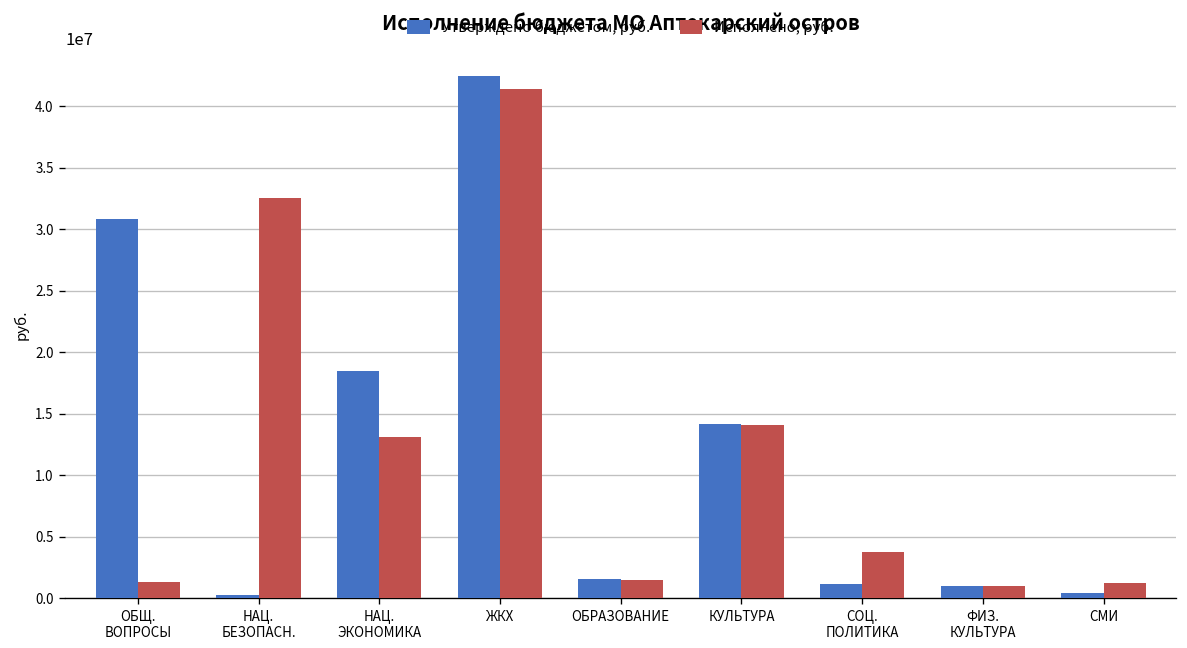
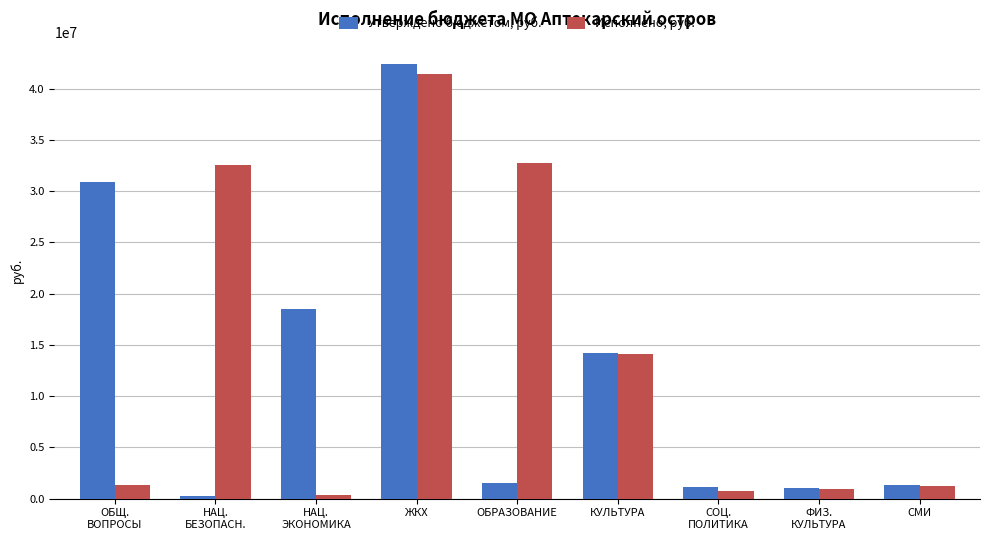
  {
    "Утверждено бюджетом, руб.": {
      "ОБЩ. ВОПРОСЫ": 30900000,
      "НАЦ. БЕЗОПАСН.": 300000,
      "НАЦ. ЭКОНОМИКА": 18500000,
      "ЖКХ": 42400000,
      "ОБРАЗОВАНИЕ": 1600000,
      "КУЛЬТУРА": 14200000,
      "СОЦ. ПОЛИТИКА": 1200000,
      "ФИЗ. КУЛЬТУРА": 1000000,
-     "СМИ": 500000
+     "СМИ": 1300000
    },
    "Исполнено, руб.": {
      "ОБЩ. ВОПРОСЫ": 1300000,
      "НАЦ. БЕЗОПАСН.": 32600000,
-     "НАЦ. ЭКОНОМИКА": 13100000,
+     "НАЦ. ЭКОНОМИКА": 400000,
      "ЖКХ": 41400000,
-     "ОБРАЗОВАНИЕ": 1500000,
+     "ОБРАЗОВАНИЕ": 32700000,
      "КУЛЬТУРА": 14100000,
-     "СОЦ. ПОЛИТИКА": 3800000,
+     "СОЦ. ПОЛИТИКА": 800000,
      "ФИЗ. КУЛЬТУРА": 1000000,
      "СМИ": 1200000
    }
  }
